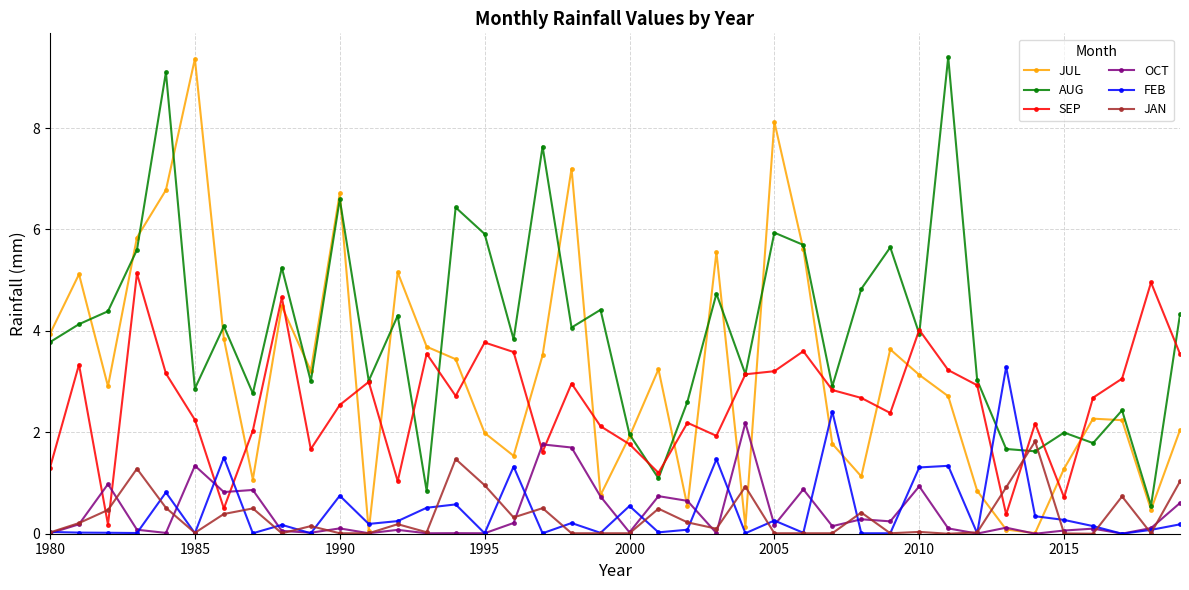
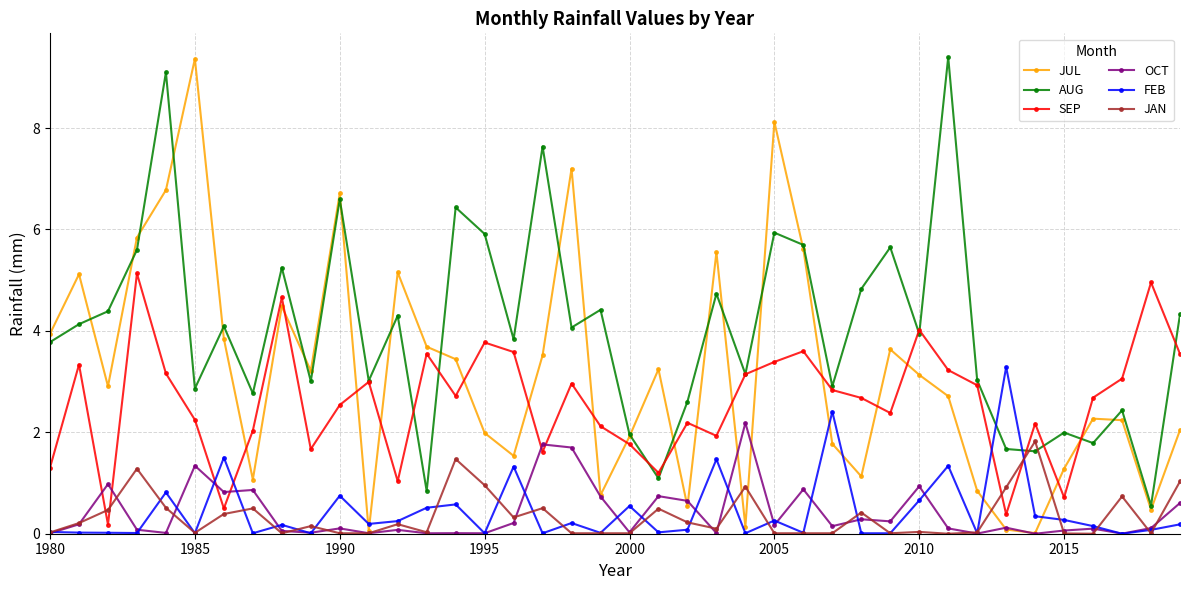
  {
    "JUL": {
      "1980": 3.9,
      "1985": 9.4,
      "1990": 6.7,
      "1995": 2.0,
      "2005": 8.1,
      "2010": 3.1,
      "2015": 1.3
    },
    "AUG": {
      "1980": 3.8,
      "1985": 2.9,
      "1990": 6.6,
      "1995": 5.9,
      "2005": 5.9,
      "2010": 3.9,
      "2015": 2.0
    },
    "SEP": {
      "1980": 1.3,
      "1985": 2.2,
      "1990": 2.5,
      "1995": 3.8,
      "2000": 1.8,
-     "2005": 3.2,
+     "2005": 3.4,
      "2010": 4.0,
      "2015": 0.7
    },
    "OCT": {
      "1985": 1.3,
      "1990": 0.1,
      "2005": 0.2,
      "2010": 0.9,
      "2015": 0.1
    },
    "FEB": {
      "1990": 0.8,
      "2000": 0.5,
      "2005": 0.3,
-     "2010": 1.3,
+     "2010": 0.7,
      "2015": 0.3
    },
    "JAN": {
      "1990": 0.0,
      "1995": 1.0,
      "2005": 0.0,
      "2010": 0.0,
      "2015": 0.0
    }
  }
